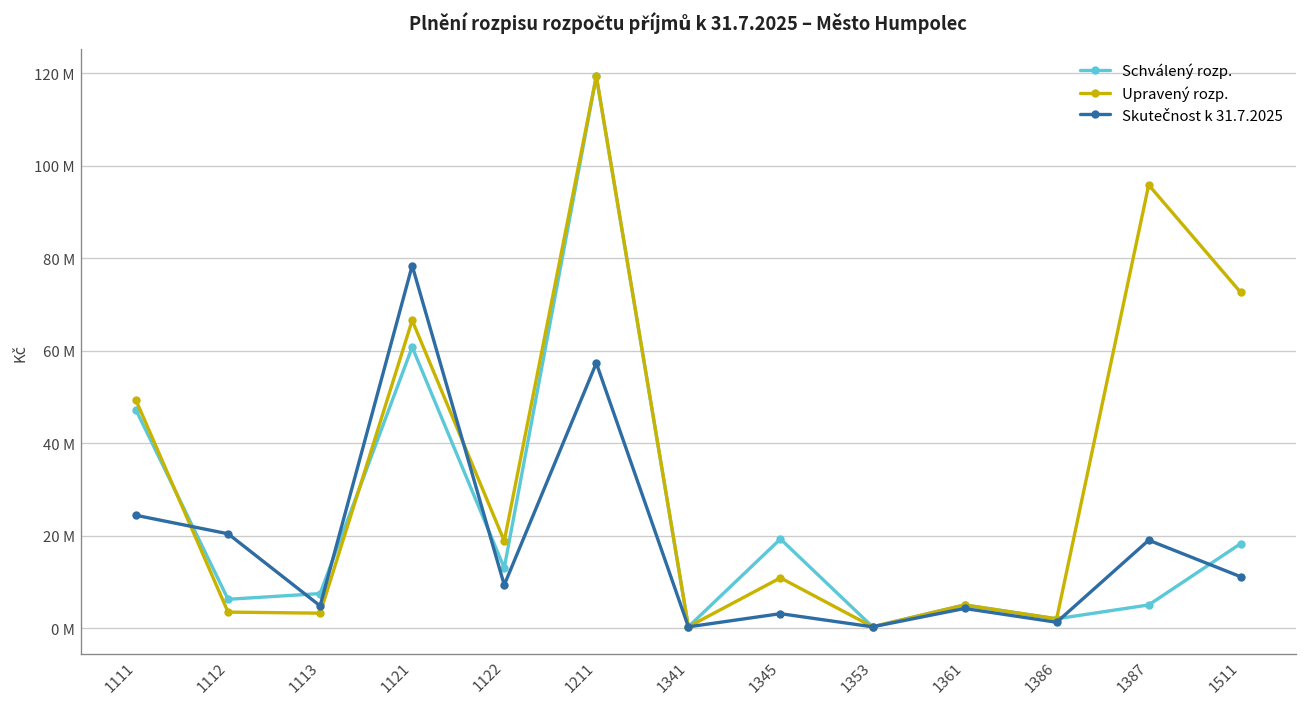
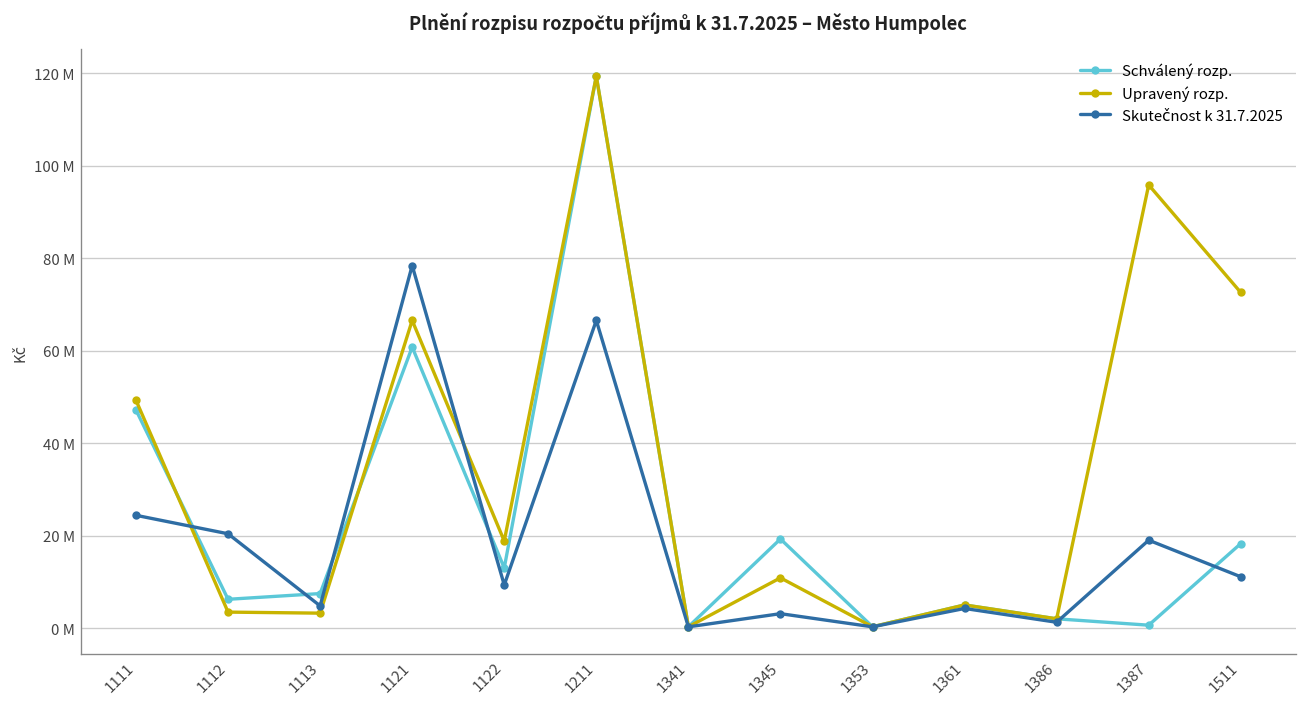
  {
    "Schválený rozp.": {
      "1111": 47000000,
      "1112": 6000000,
      "1113": 7000000,
      "1121": 61000000,
      "1122": 13000000,
      "1345": 19000000,
-     "1387": 5000000,
+     "1387": 1000000,
      "1511": 18000000
    },
    "Upravený rozp.": {
      "1111": 49000000,
      "1112": 3000000,
      "1113": 3000000,
      "1121": 67000000,
      "1122": 19000000,
      "1345": 11000000,
      "1387": 96000000,
      "1511": 73000000
    },
    "Skutečnost k 31.7.2025": {
      "1111": 24000000,
      "1112": 20000000,
      "1113": 5000000,
      "1121": 78000000,
      "1122": 9000000,
-     "1211": 57000000,
+     "1211": 67000000,
      "1345": 3000000,
      "1361": 4000000,
      "1386": 1000000,
      "1387": 19000000,
      "1511": 11000000
    }
  }
